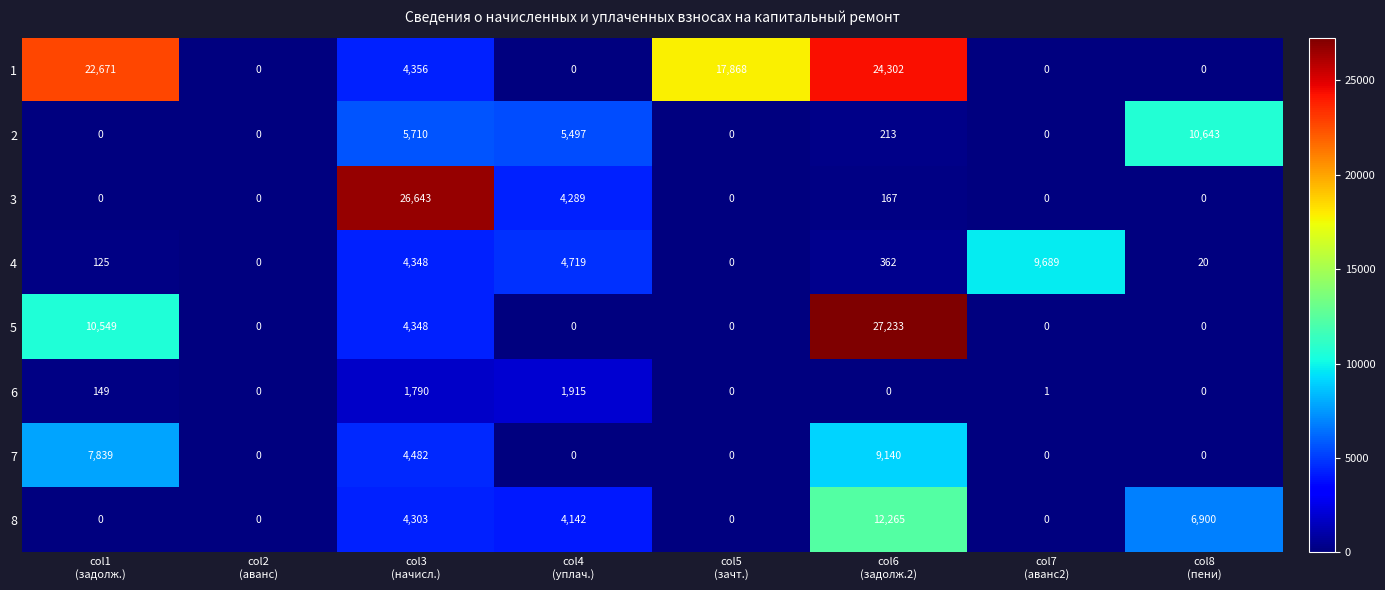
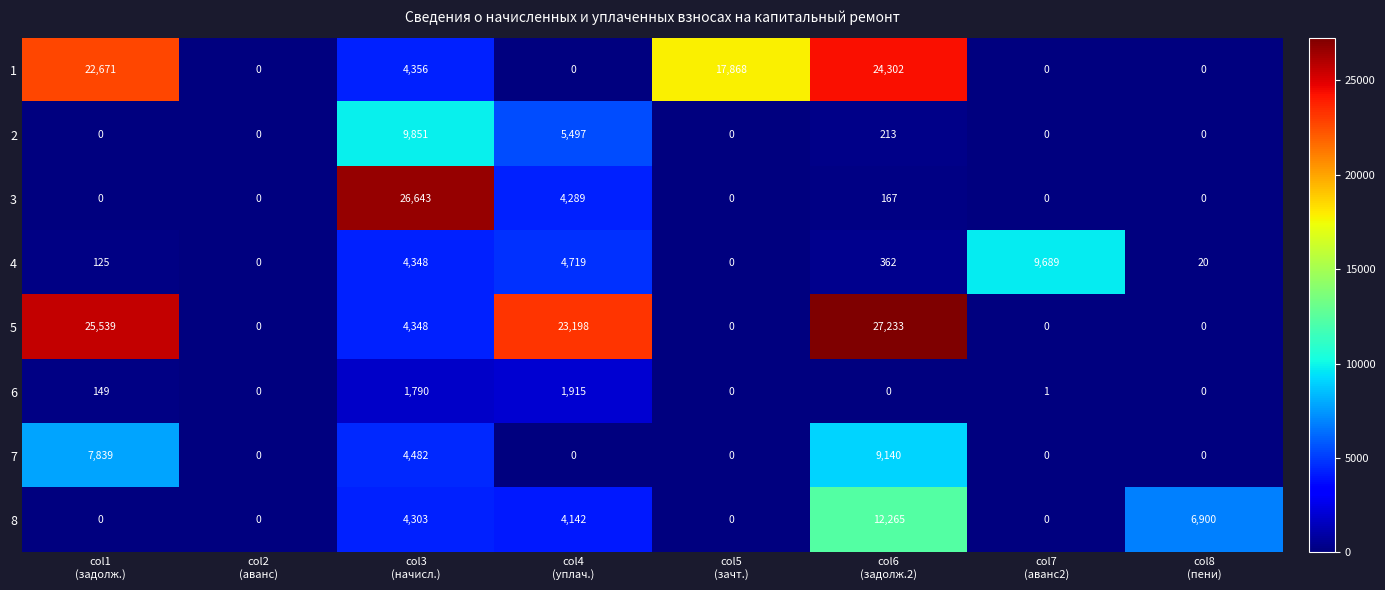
  {
    "1": {
      "col1 (задолж.)": "22,671",
      "col2 (аванс)": "0",
      "col3 (начисл.)": "4,356",
      "col4 (уплач.)": "0",
      "col5 (зачт.)": "17,868",
      "col6 (задолж.2)": "24,302",
      "col7 (аванс2)": "0",
      "col8 (пени)": "0"
    },
    "2": {
      "col1 (задолж.)": "0",
      "col2 (аванс)": "0",
-     "col3 (начисл.)": "5,710",
+     "col3 (начисл.)": "9,851",
      "col4 (уплач.)": "5,497",
      "col5 (зачт.)": "0",
      "col6 (задолж.2)": "213",
      "col7 (аванс2)": "0",
-     "col8 (пени)": "10,643"
+     "col8 (пени)": "0"
    },
    "3": {
      "col1 (задолж.)": "0",
      "col2 (аванс)": "0",
      "col3 (начисл.)": "26,643",
      "col4 (уплач.)": "4,289",
      "col5 (зачт.)": "0",
      "col6 (задолж.2)": "167",
      "col7 (аванс2)": "0",
      "col8 (пени)": "0"
    },
    "4": {
      "col1 (задолж.)": "125",
      "col2 (аванс)": "0",
      "col3 (начисл.)": "4,348",
      "col4 (уплач.)": "4,719",
      "col5 (зачт.)": "0",
      "col6 (задолж.2)": "362",
      "col7 (аванс2)": "9,689",
      "col8 (пени)": "20"
    },
    "5": {
-     "col1 (задолж.)": "10,549",
+     "col1 (задолж.)": "25,539",
      "col2 (аванс)": "0",
      "col3 (начисл.)": "4,348",
-     "col4 (уплач.)": "0",
+     "col4 (уплач.)": "23,198",
      "col5 (зачт.)": "0",
      "col6 (задолж.2)": "27,233",
      "col7 (аванс2)": "0",
      "col8 (пени)": "0"
    },
    "6": {
      "col1 (задолж.)": "149",
      "col2 (аванс)": "0",
      "col3 (начисл.)": "1,790",
      "col4 (уплач.)": "1,915",
      "col5 (зачт.)": "0",
      "col6 (задолж.2)": "0",
      "col7 (аванс2)": "1",
      "col8 (пени)": "0"
    },
    "7": {
      "col1 (задолж.)": "7,839",
      "col2 (аванс)": "0",
      "col3 (начисл.)": "4,482",
      "col4 (уплач.)": "0",
      "col5 (зачт.)": "0",
      "col6 (задолж.2)": "9,140",
      "col7 (аванс2)": "0",
      "col8 (пени)": "0"
    },
    "8": {
      "col1 (задолж.)": "0",
      "col2 (аванс)": "0",
      "col3 (начисл.)": "4,303",
      "col4 (уплач.)": "4,142",
      "col5 (зачт.)": "0",
      "col6 (задолж.2)": "12,265",
      "col7 (аванс2)": "0",
      "col8 (пени)": "6,900"
    }
  }
